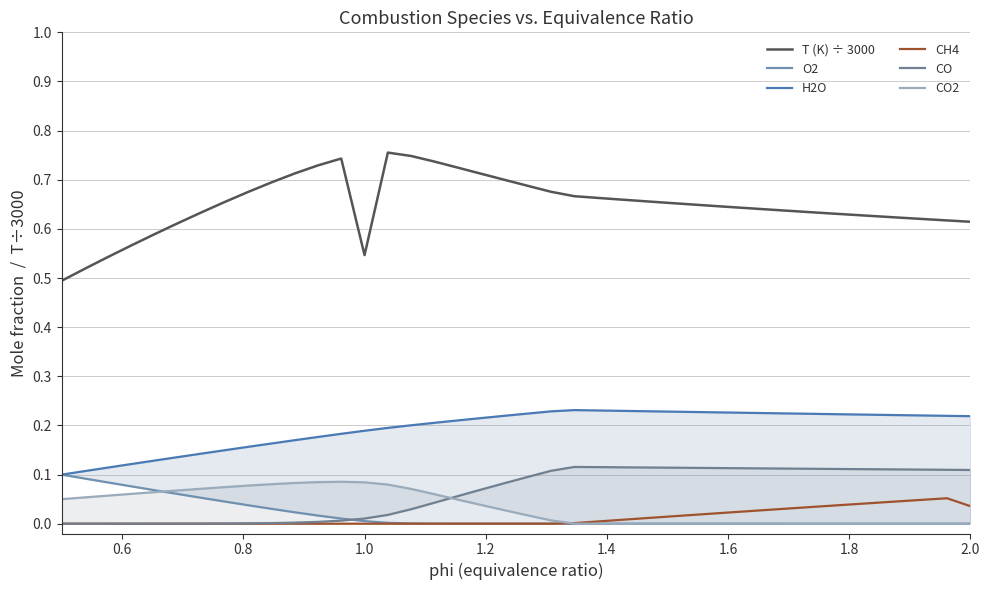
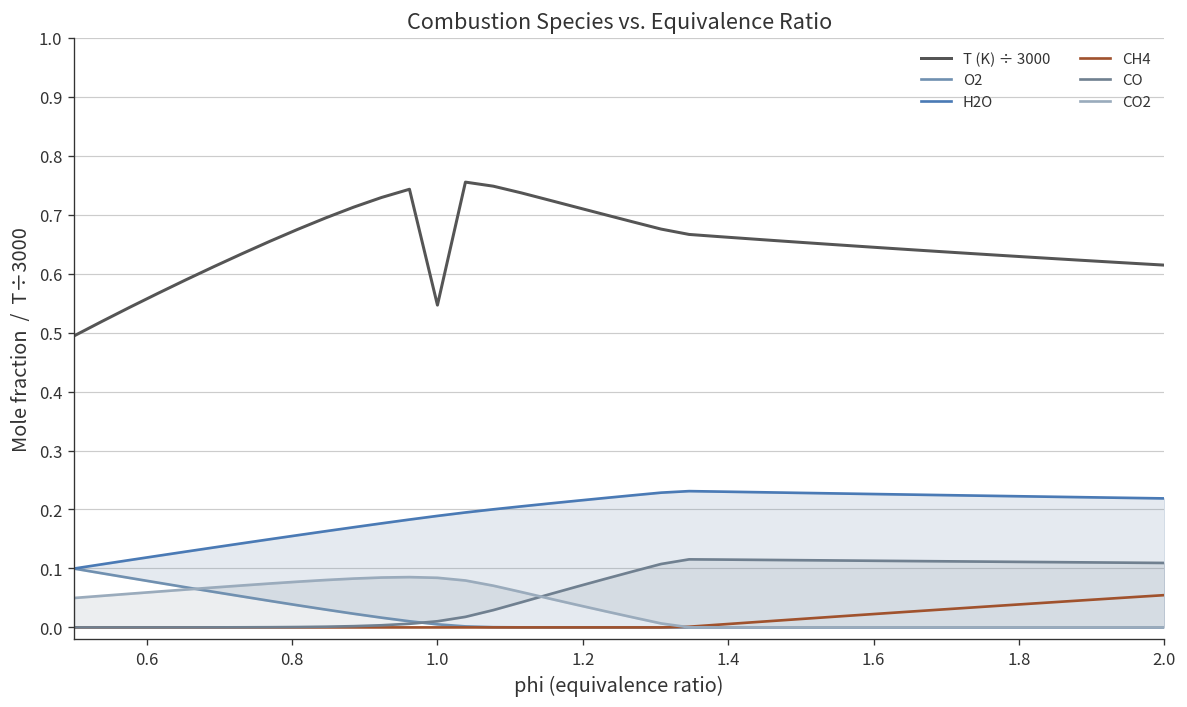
  {
    "T (K) ÷ 3000": {
      "1.0": 0.55,
      "2.0": 0.61
    },
    "CH4": {
      "1.0": 0.00,
-     "2.0": 0.04
+     "2.0": 0.05
    }
  }
